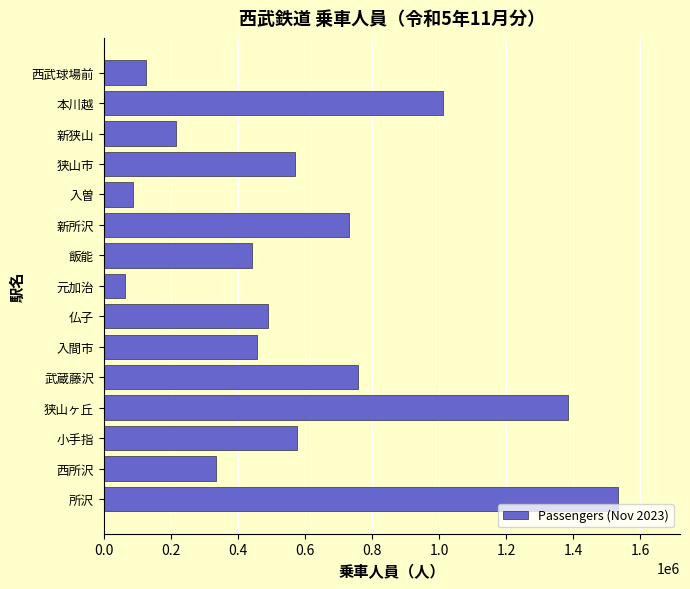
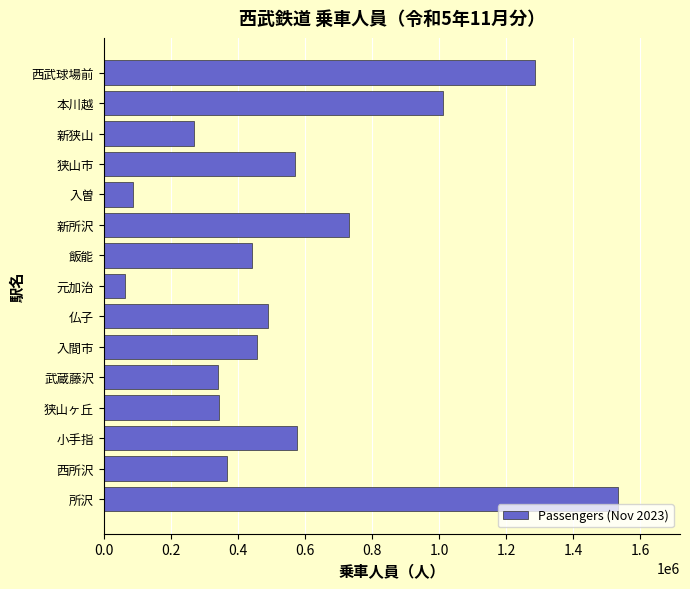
  {
-   "西武球場前": 130000,
+   "西武球場前": 1290000,
    "本川越": 1010000,
-   "新狭山": 220000,
+   "新狭山": 270000,
    "狭山市": 570000,
    "入曽": 90000,
    "新所沢": 730000,
    "飯能": 440000,
    "元加治": 60000,
    "仏子": 490000,
    "入間市": 460000,
-   "武蔵藤沢": 760000,
-   "狭山ヶ丘": 1380000,
+   "武蔵藤沢": 340000,
+   "狭山ヶ丘": 340000,
    "小手指": 580000,
-   "西所沢": 340000,
+   "西所沢": 370000,
    "所沢": 1530000
  }
